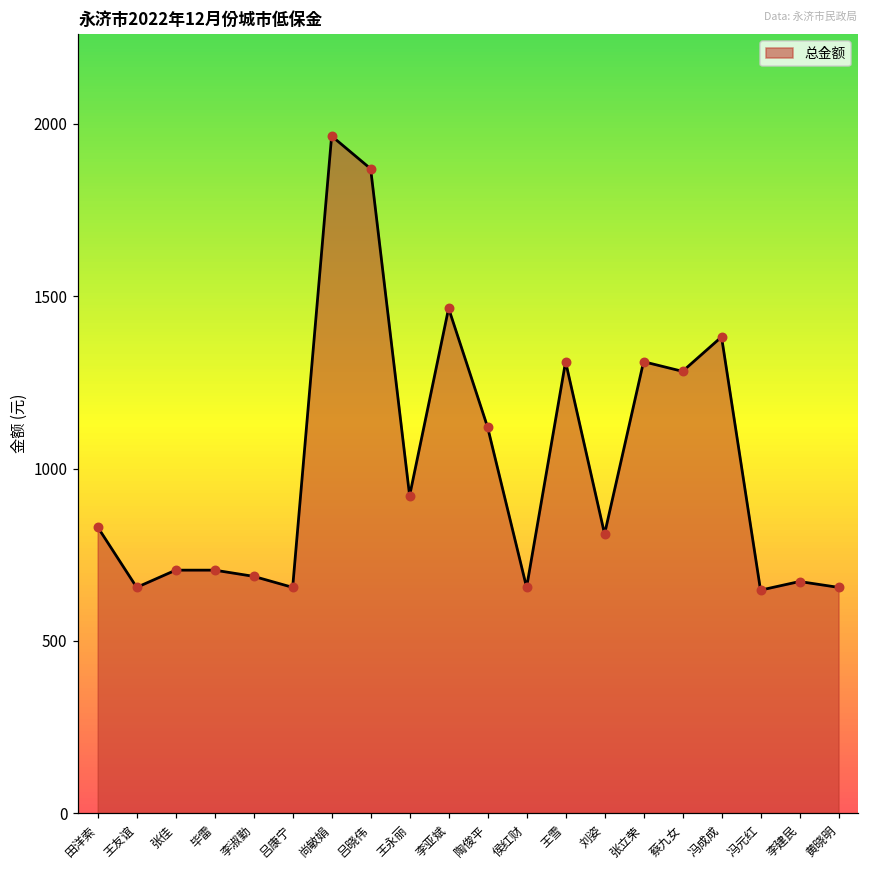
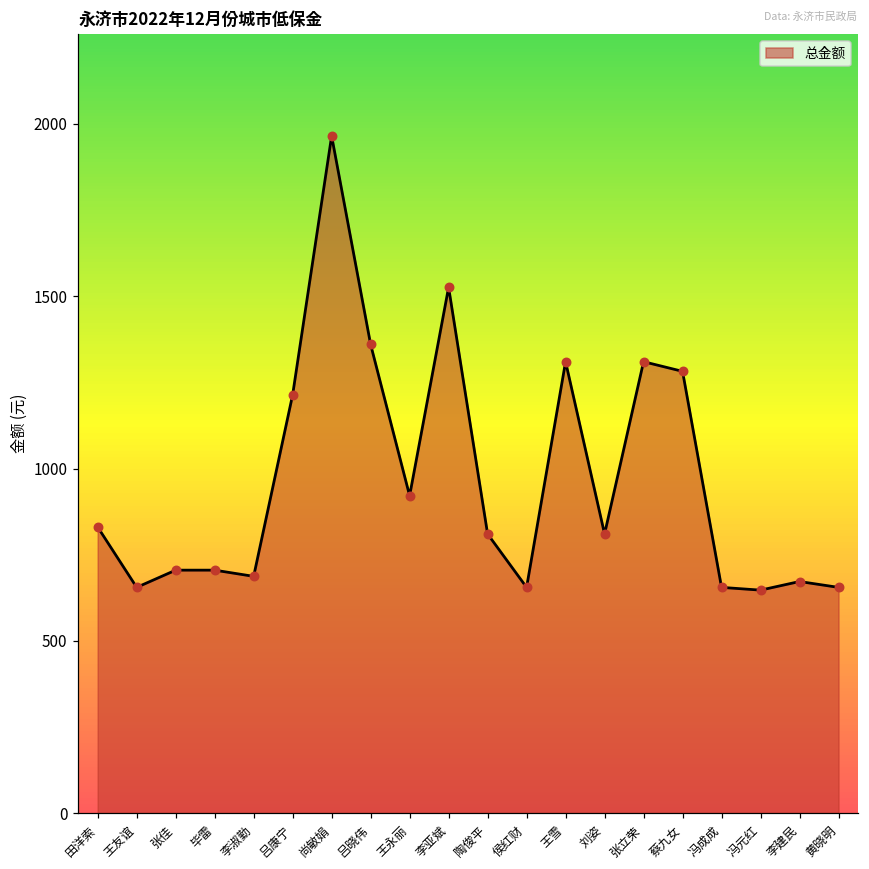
  {
    "田洋索": 830,
    "王友谊": 660,
    "张佳": 710,
    "毕雷": 710,
    "李淑勤": 690,
-   "吕康宁": 660,
+   "吕康宁": 1210,
    "尚敏娟": 1970,
-   "吕晓伟": 1870,
+   "吕晓伟": 1360,
    "王永丽": 920,
-   "李亚斌": 1470,
-   "陶俊平": 1120,
+   "李亚斌": 1530,
+   "陶俊平": 810,
    "侯红财": 660,
    "王雪": 1310,
    "刘姿": 810,
    "张立荣": 1310,
    "蔡九女": 1280,
-   "冯成成": 1380,
+   "冯成成": 660,
    "冯元红": 650,
    "李建民": 670,
    "黄晓明": 660
  }
